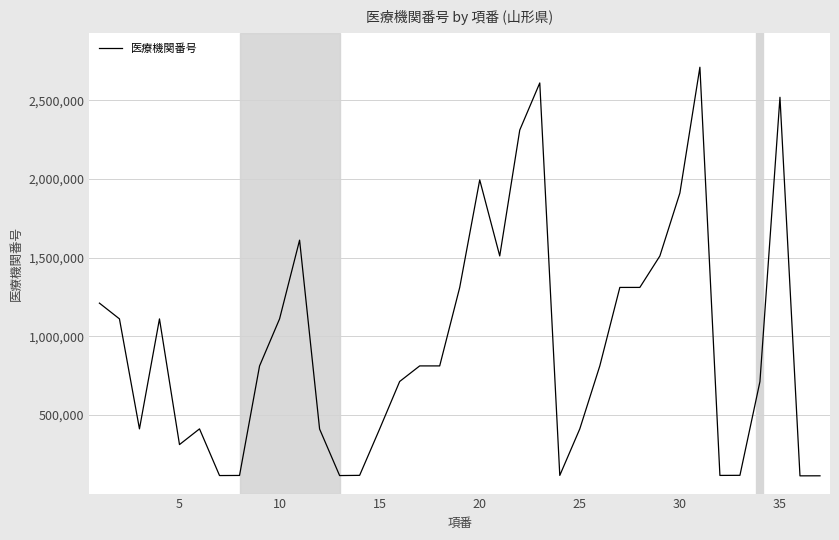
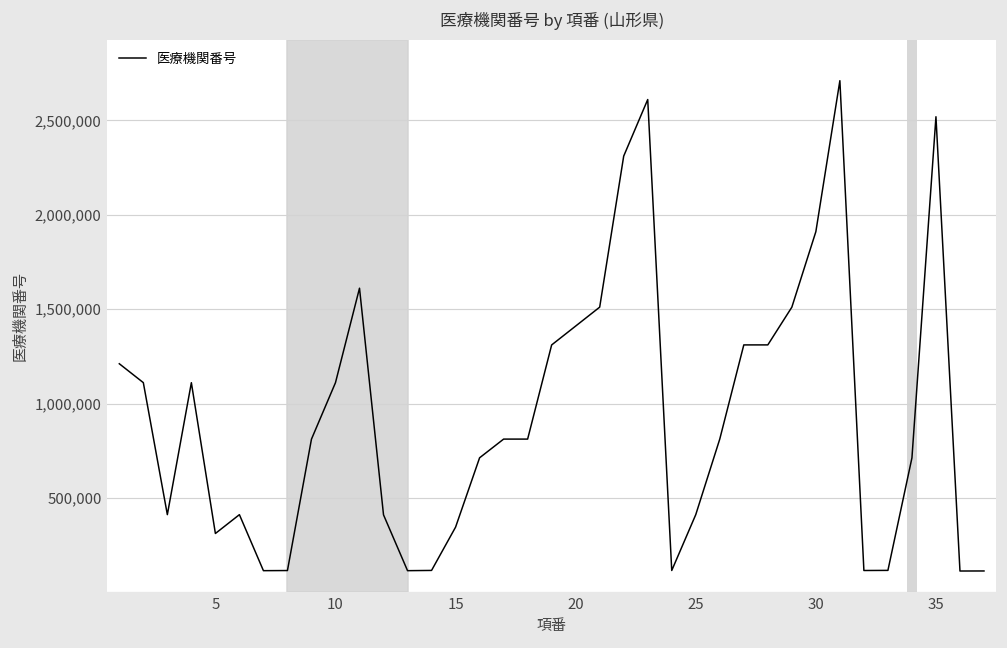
  {
    "5": "310,000",
-   "15": "410,000",
-   "20": "1,990,000",
+   "15": "350,000",
+   "20": "1,410,000",
    "25": "410,000",
    "30": "1,910,000",
    "35": "2,520,000"
  }
